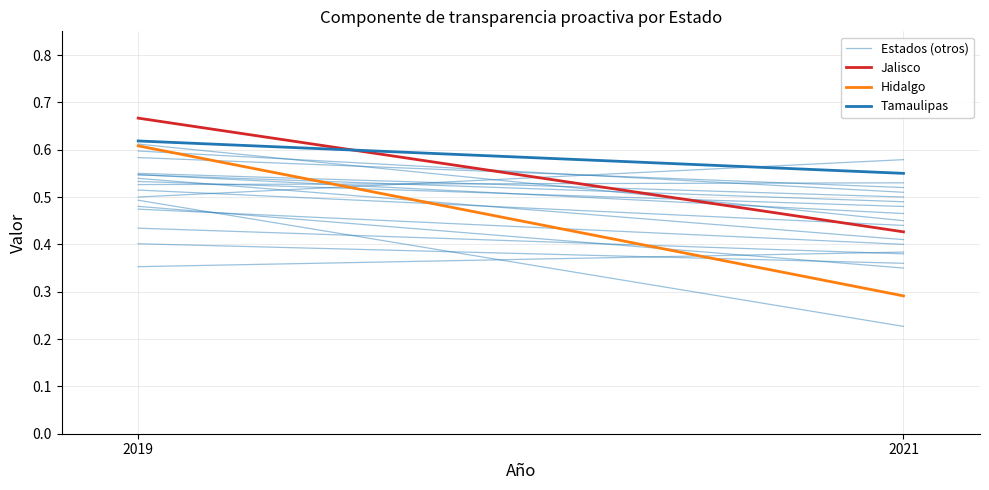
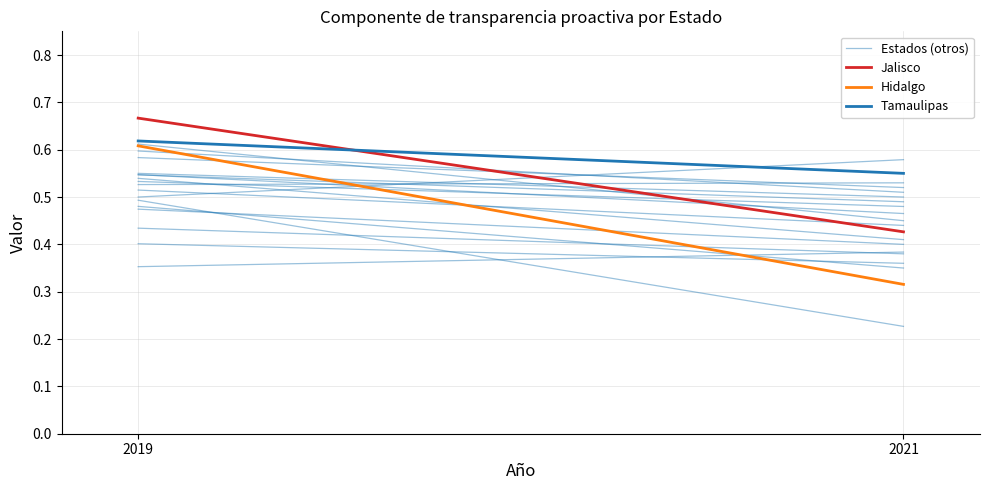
  {
    "Jalisco": {
      "2019": 0.67,
      "2021": 0.43
    },
    "Hidalgo": {
-     "2021": 0.29
+     "2021": 0.32
    }
  }
